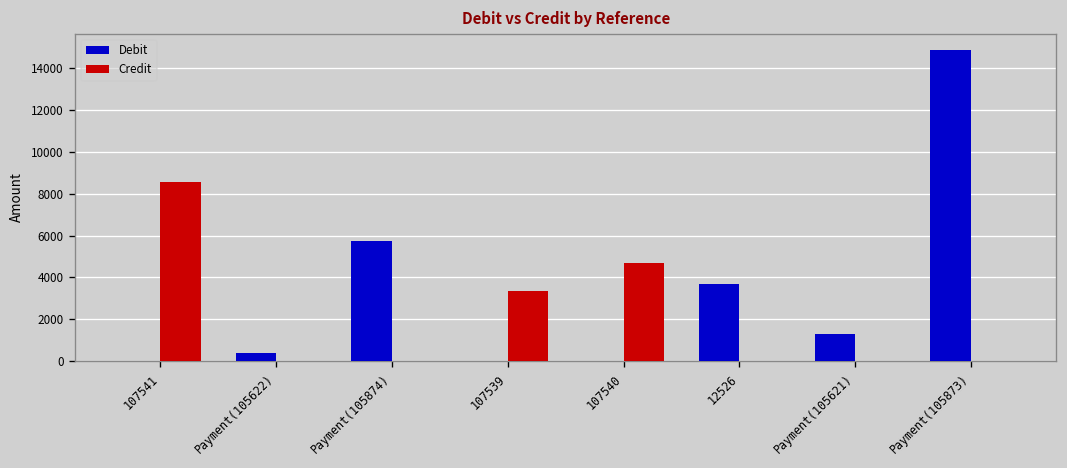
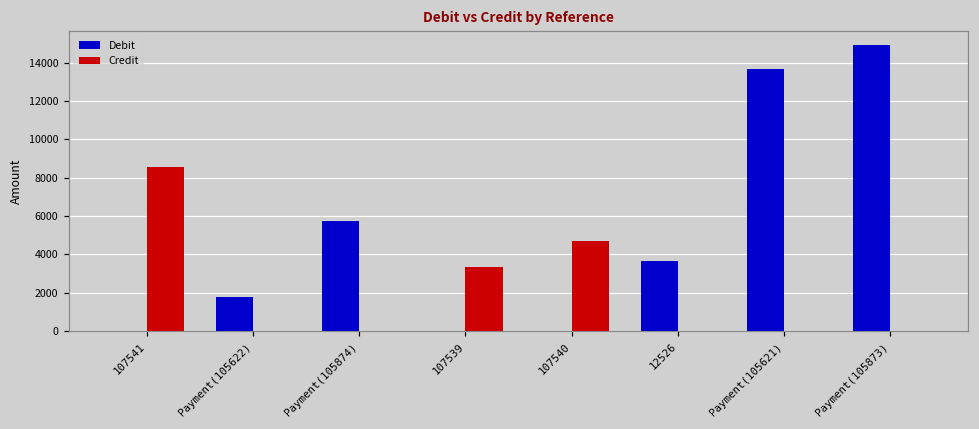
  {
    "Debit": {
      "107541": 0,
-     "Payment(105622)": 400,
+     "Payment(105622)": 1800,
      "Payment(105874)": 5700,
      "107539": 0,
      "107540": 0,
      "12526": 3700,
-     "Payment(105621)": 1300,
+     "Payment(105621)": 13600,
      "Payment(105873)": 14900
    },
    "Credit": {
      "107541": 8600,
      "Payment(105622)": 0,
      "Payment(105874)": 0,
      "107539": 3300,
      "107540": 4700,
      "12526": 0,
      "Payment(105621)": 0,
      "Payment(105873)": 0
    }
  }
